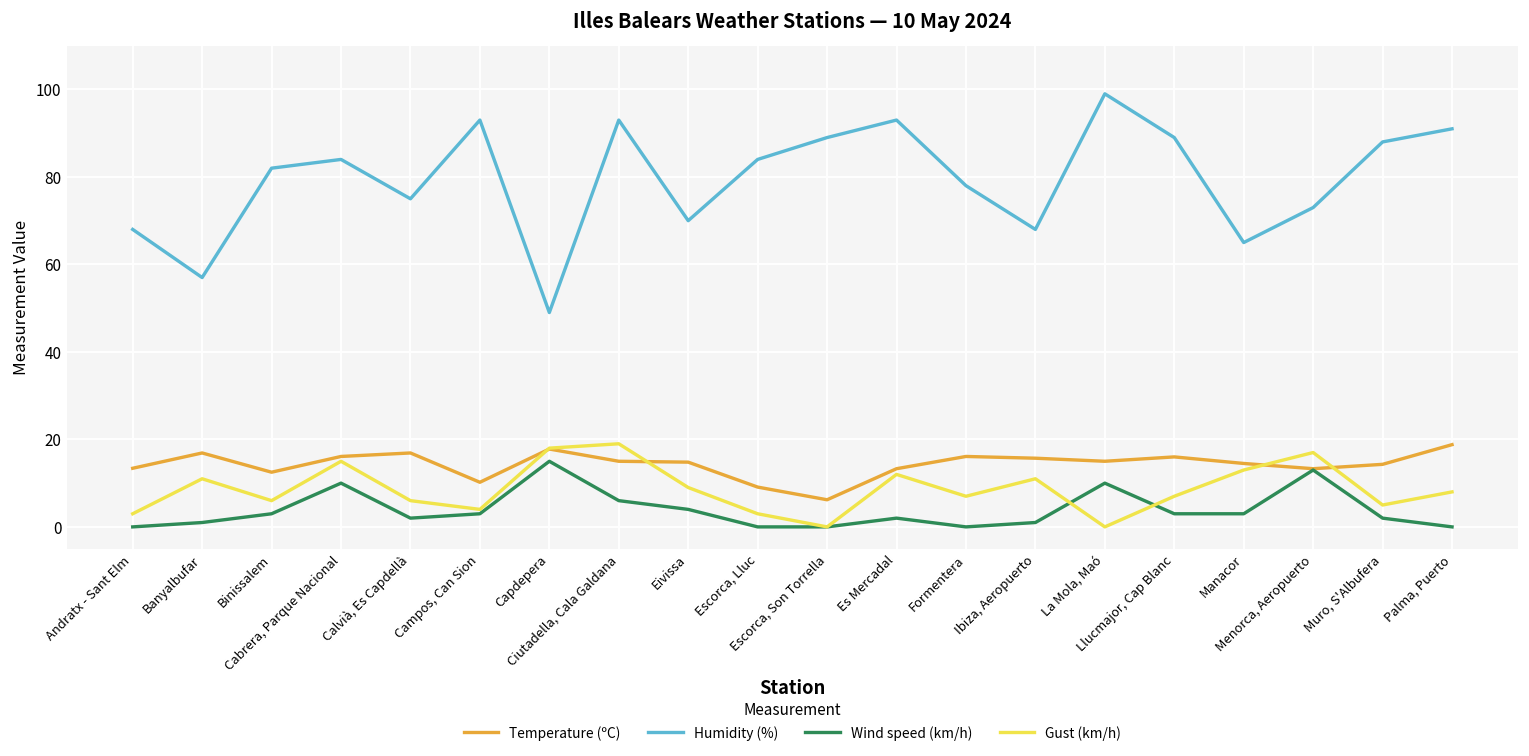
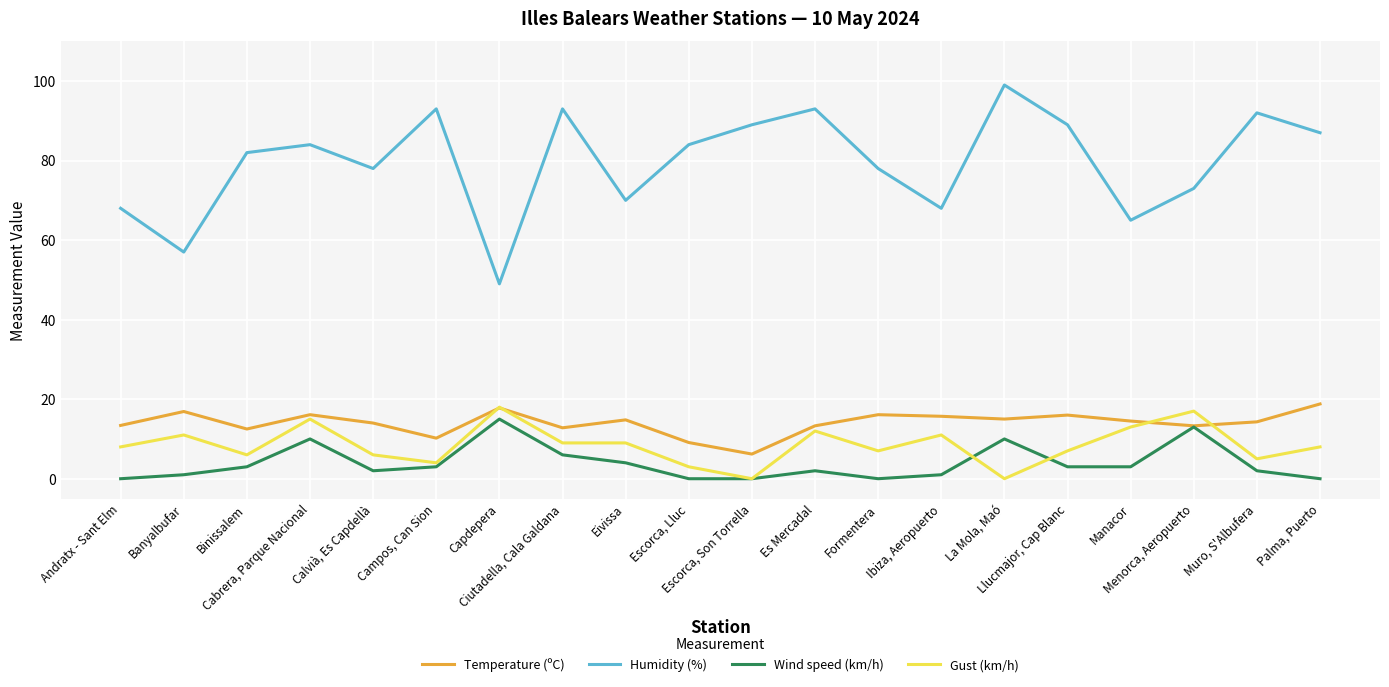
  {
    "Temperature (ºC)": {
      "Andratx - Sant Elm": 13,
      "Banyalbufar": 17,
      "Binissalem": 13,
      "Cabrera, Parque Nacional": 16,
-     "Calvià, Es Capdellà": 17,
+     "Calvià, Es Capdellà": 14,
      "Campos, Can Sion": 10,
-     "Ciutadella, Cala Galdana": 15,
+     "Ciutadella, Cala Galdana": 13,
      "Eivissa": 15,
      "Escorca, Lluc": 9,
      "Escorca, Son Torrella": 6,
      "Es Mercadal": 13,
      "Formentera": 16,
      "Ibiza, Aeropuerto": 16,
      "La Mola, Maó": 15,
      "Llucmajor, Cap Blanc": 16,
      "Manacor": 15,
      "Muro, S'Albufera": 14,
      "Palma, Puerto": 19
    },
    "Humidity (%)": {
      "Andratx - Sant Elm": 68,
      "Banyalbufar": 57,
      "Binissalem": 82,
      "Cabrera, Parque Nacional": 84,
-     "Calvià, Es Capdellà": 75,
+     "Calvià, Es Capdellà": 78,
      "Campos, Can Sion": 93,
      "Capdepera": 49,
      "Ciutadella, Cala Galdana": 93,
      "Eivissa": 70,
      "Escorca, Lluc": 84,
      "Escorca, Son Torrella": 89,
      "Es Mercadal": 93,
      "Formentera": 78,
      "Ibiza, Aeropuerto": 68,
      "La Mola, Maó": 99,
      "Llucmajor, Cap Blanc": 89,
      "Manacor": 65,
      "Menorca, Aeropuerto": 73,
-     "Muro, S'Albufera": 88,
-     "Palma, Puerto": 91
+     "Muro, S'Albufera": 92,
+     "Palma, Puerto": 87
    },
    "Wind speed (km/h)": {
      "Andratx - Sant Elm": 0,
      "Banyalbufar": 1,
      "Binissalem": 3,
      "Cabrera, Parque Nacional": 10,
      "Calvià, Es Capdellà": 2,
      "Campos, Can Sion": 3,
      "Capdepera": 15,
      "Ciutadella, Cala Galdana": 6,
      "Eivissa": 4,
      "Escorca, Lluc": 0,
      "Es Mercadal": 2,
      "Formentera": 0,
      "Ibiza, Aeropuerto": 1,
      "La Mola, Maó": 10,
      "Llucmajor, Cap Blanc": 3,
      "Manacor": 3,
      "Muro, S'Albufera": 2,
      "Palma, Puerto": 0
    },
    "Gust (km/h)": {
-     "Andratx - Sant Elm": 3,
+     "Andratx - Sant Elm": 8,
      "Banyalbufar": 11,
      "Binissalem": 6,
      "Cabrera, Parque Nacional": 15,
      "Calvià, Es Capdellà": 6,
      "Campos, Can Sion": 4,
-     "Ciutadella, Cala Galdana": 19,
+     "Ciutadella, Cala Galdana": 9,
      "Eivissa": 9,
      "Escorca, Lluc": 3,
      "Es Mercadal": 12,
      "Formentera": 7,
      "Ibiza, Aeropuerto": 11,
      "La Mola, Maó": 0,
      "Llucmajor, Cap Blanc": 7,
      "Manacor": 13,
      "Menorca, Aeropuerto": 17,
      "Muro, S'Albufera": 5,
      "Palma, Puerto": 8
    }
  }
